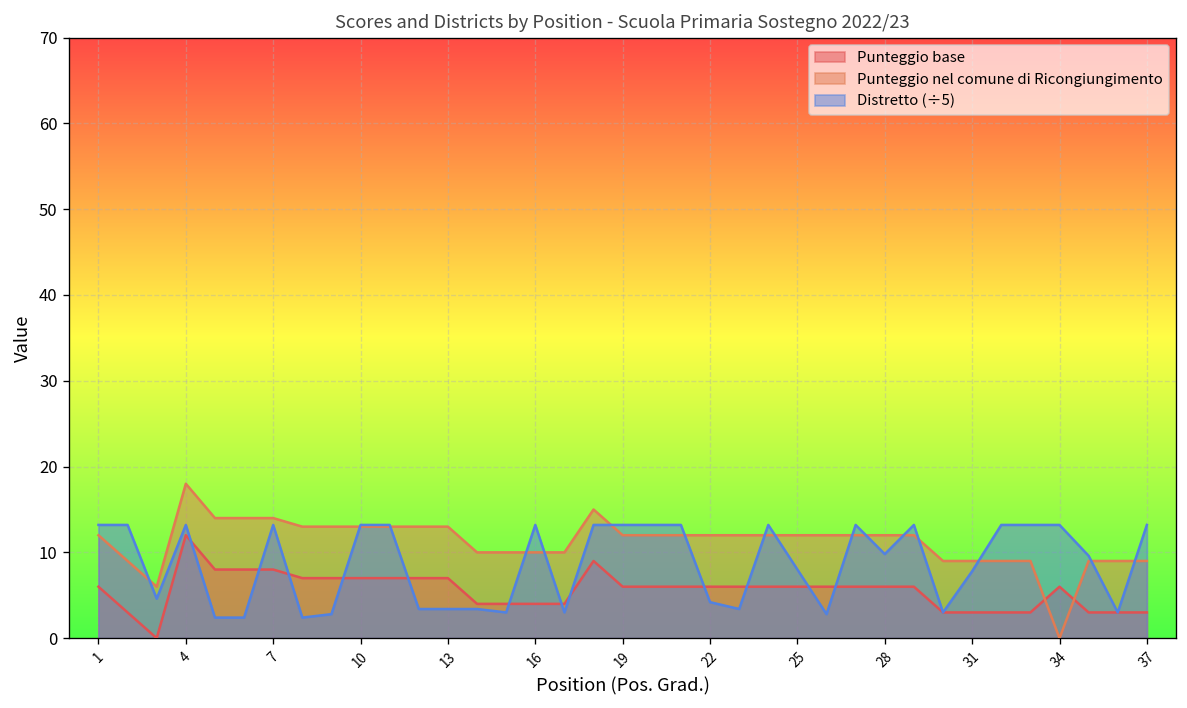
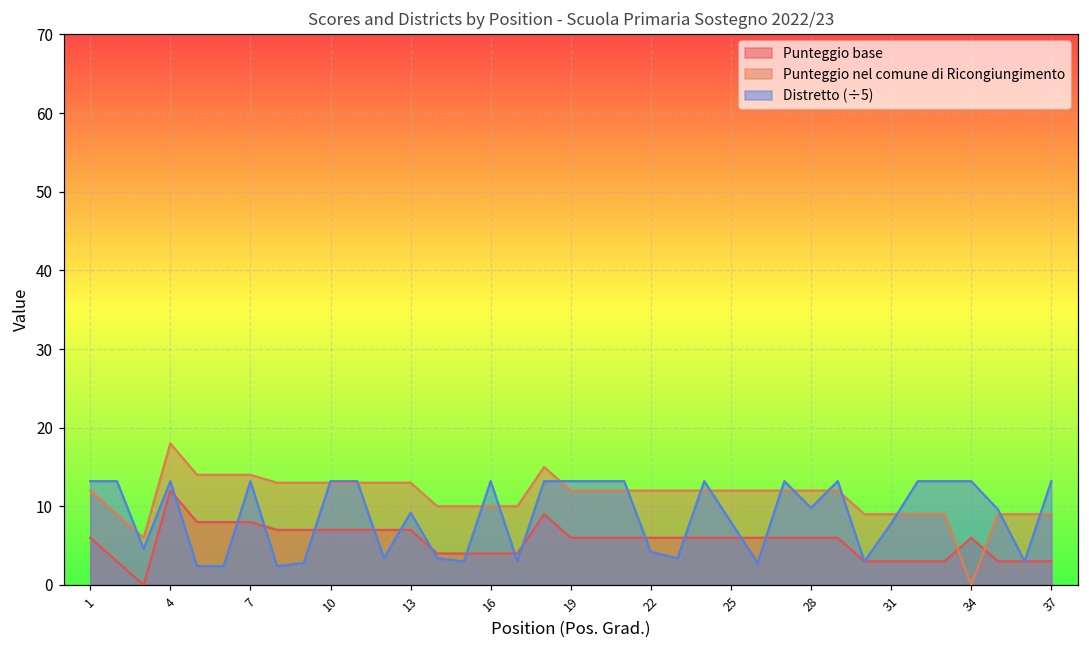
  {
    "Distretto (÷5)": {
      "1": 13,
      "4": 13,
      "7": 13,
-     "13": 3,
+     "13": 9,
      "16": 13,
      "19": 13,
      "22": 4,
      "25": 8,
      "28": 10,
      "31": 8,
      "34": 13,
      "37": 13
    }
  }
